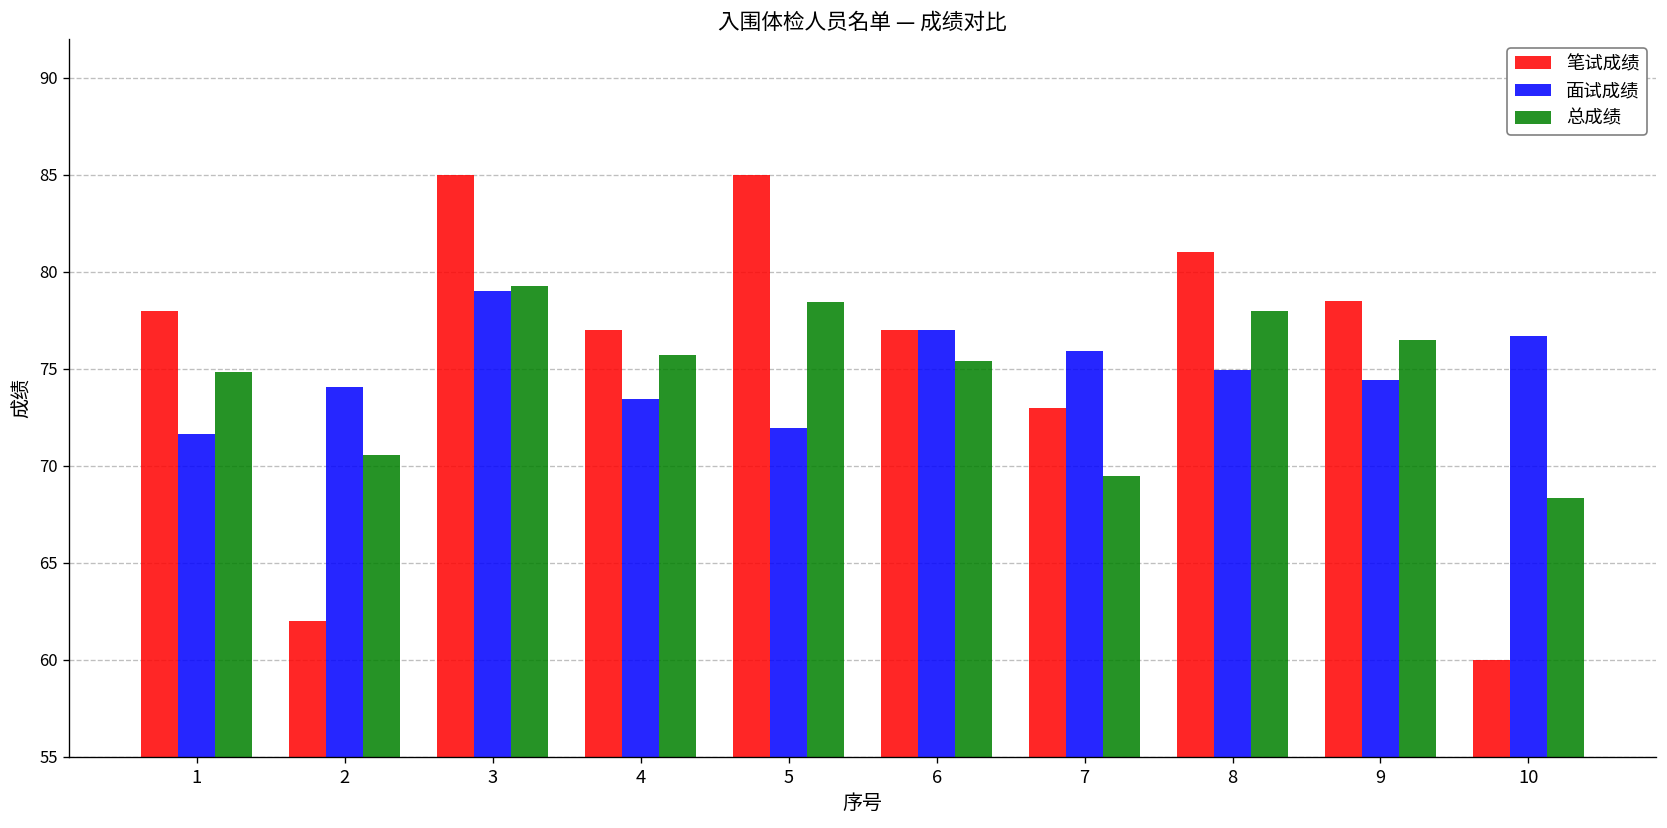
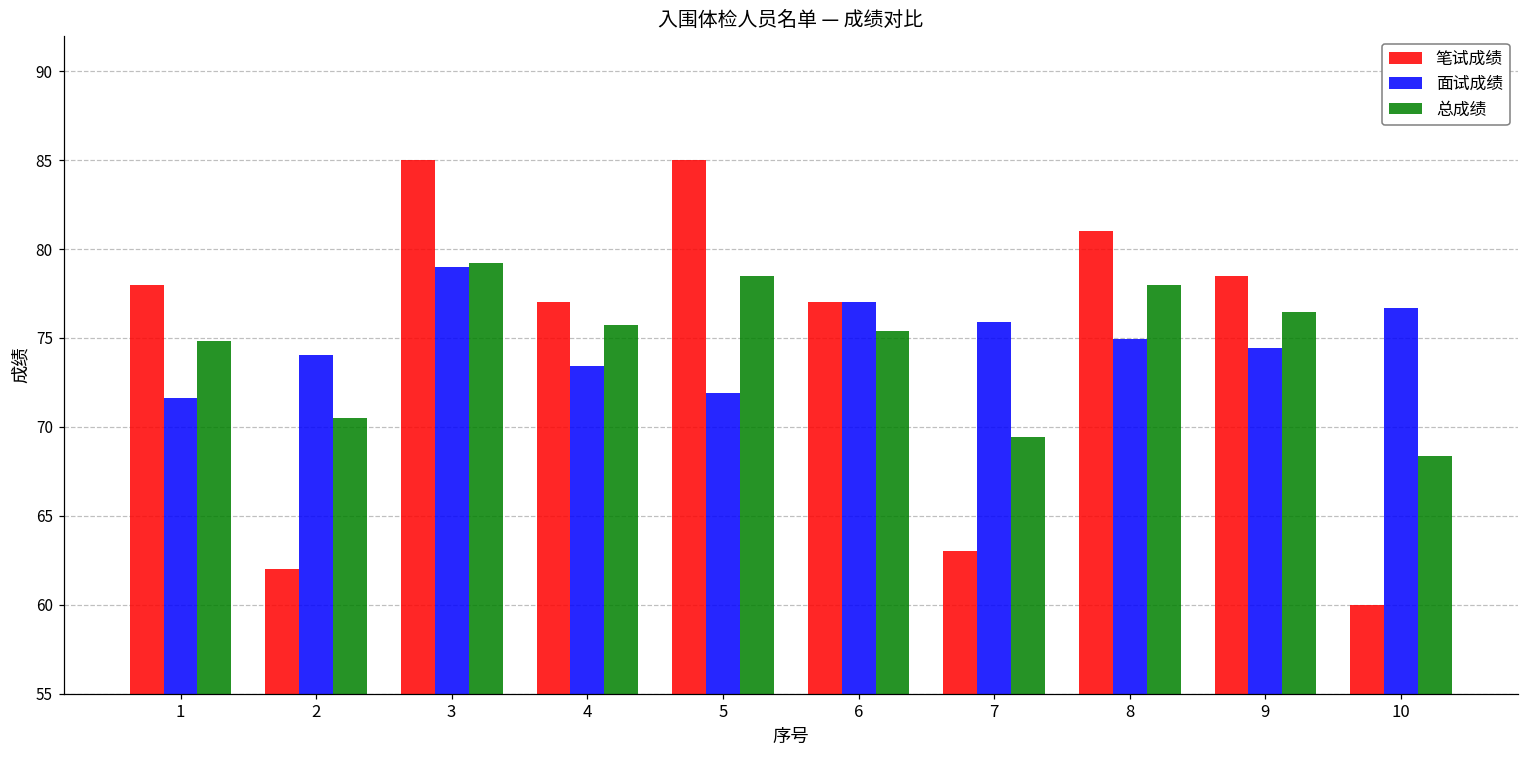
  {
    "笔试成绩": {
      "1": 78,
      "2": 62,
      "3": 85,
      "4": 77,
      "5": 85,
      "6": 77,
-     "7": 73,
+     "7": 63,
      "8": 81,
      "9": 78.5,
      "10": 60
    },
    "面试成绩": {
      "1": 71.6,
      "2": 74,
      "3": 79,
      "4": 73.4,
      "5": 72,
      "6": 77,
      "7": 76,
      "8": 75,
      "9": 74.4,
      "10": 76.7
    },
    "总成绩": {
      "1": 74.8,
      "2": 70.5,
      "3": 79.2,
      "4": 75.7,
      "5": 78.5,
      "6": 75.4,
      "7": 69.5,
      "8": 78,
      "9": 76.5,
      "10": 68.4
    }
  }
